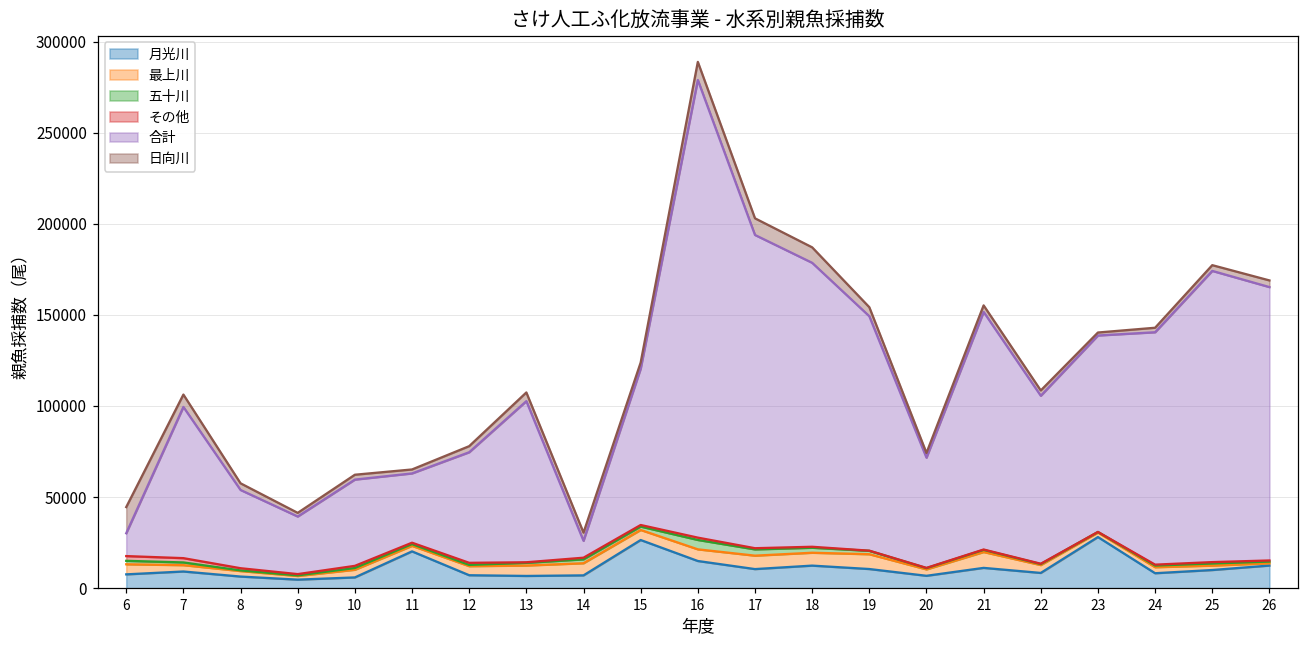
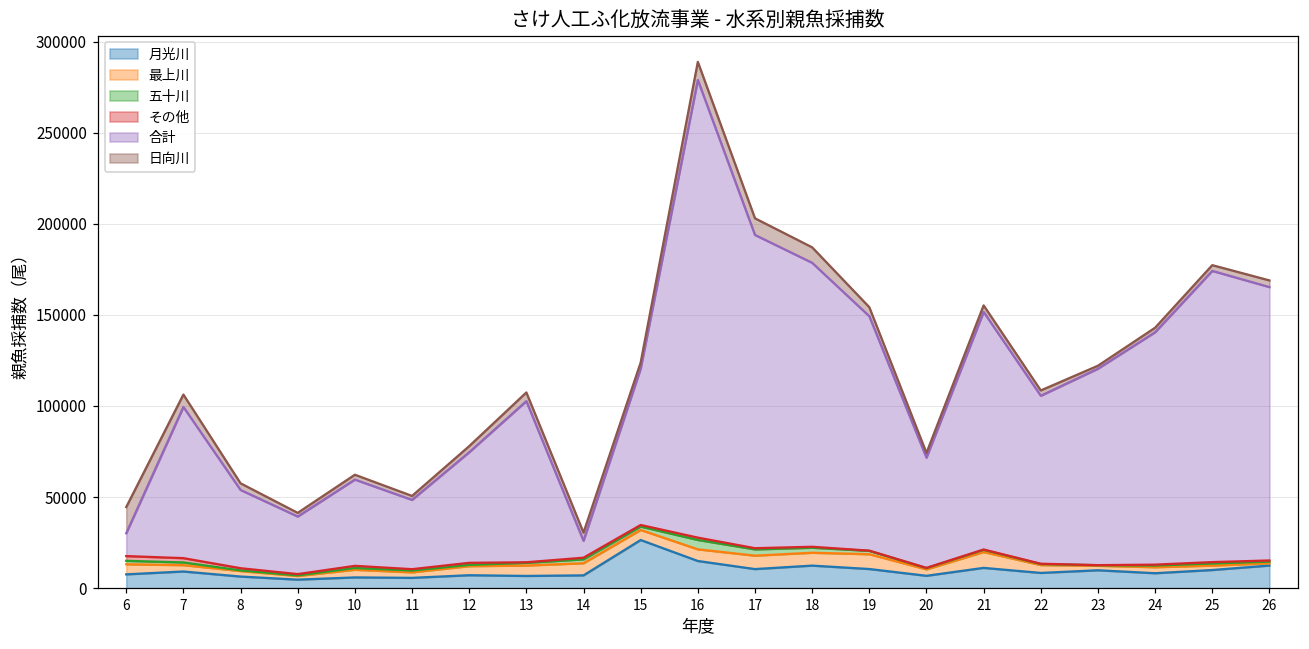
  {
    "月光川": {
      "6": 8000,
      "7": 9000,
      "8": 6000,
      "9": 5000,
      "10": 6000,
-     "11": 20000,
+     "11": 6000,
      "12": 7000,
      "13": 7000,
      "14": 7000,
      "15": 26000,
      "16": 15000,
      "17": 10000,
      "18": 12000,
      "19": 11000,
      "20": 7000,
      "21": 11000,
      "22": 8000,
-     "23": 28000,
+     "23": 10000,
      "24": 8000,
      "25": 10000
    },
    "五十川": {
      "6": 2000
    },
    "合計": {
      "6": 13000,
      "7": 83000,
      "8": 43000,
      "9": 32000,
      "10": 47000,
      "11": 38000,
      "12": 61000,
      "13": 88000,
      "14": 9000,
      "15": 86000,
      "16": 251000,
      "17": 172000,
      "18": 156000,
      "19": 129000,
      "20": 60000,
      "21": 130000,
      "22": 92000,
      "23": 108000,
      "24": 128000,
      "25": 160000,
      "26": 150000
    }
  }
